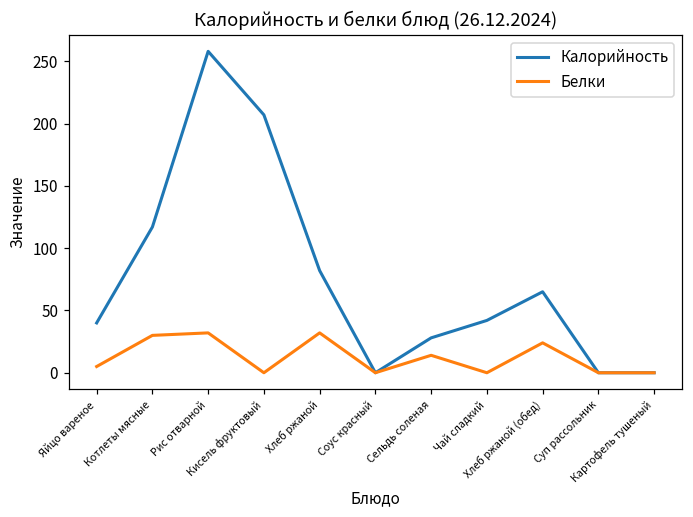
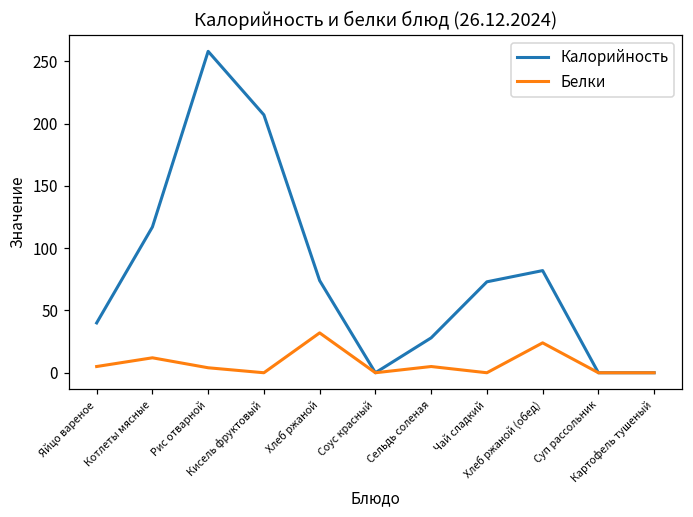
  {
    "Калорийность": {
      "Яйцо вареное": 40,
      "Котлеты мясные": 117,
      "Рис отварной": 258,
      "Кисель фруктовый": 207,
-     "Хлеб ржаной": 82,
+     "Хлеб ржаной": 74,
      "Сельдь соленая": 28,
-     "Чай сладкий": 42,
-     "Хлеб ржаной (обед)": 65
+     "Чай сладкий": 73,
+     "Хлеб ржаной (обед)": 82
    },
    "Белки": {
      "Яйцо вареное": 5,
-     "Котлеты мясные": 30,
-     "Рис отварной": 32,
+     "Котлеты мясные": 12,
+     "Рис отварной": 4,
      "Кисель фруктовый": 0,
      "Хлеб ржаной": 32,
-     "Сельдь соленая": 14,
+     "Сельдь соленая": 5,
      "Чай сладкий": 0,
      "Хлеб ржаной (обед)": 24
    }
  }
